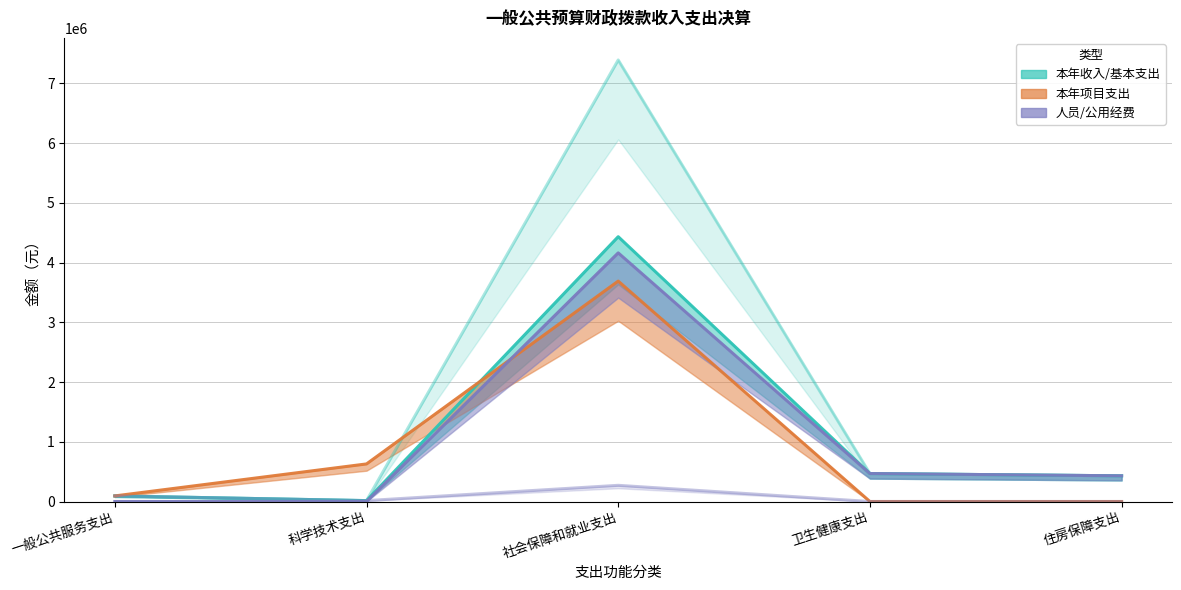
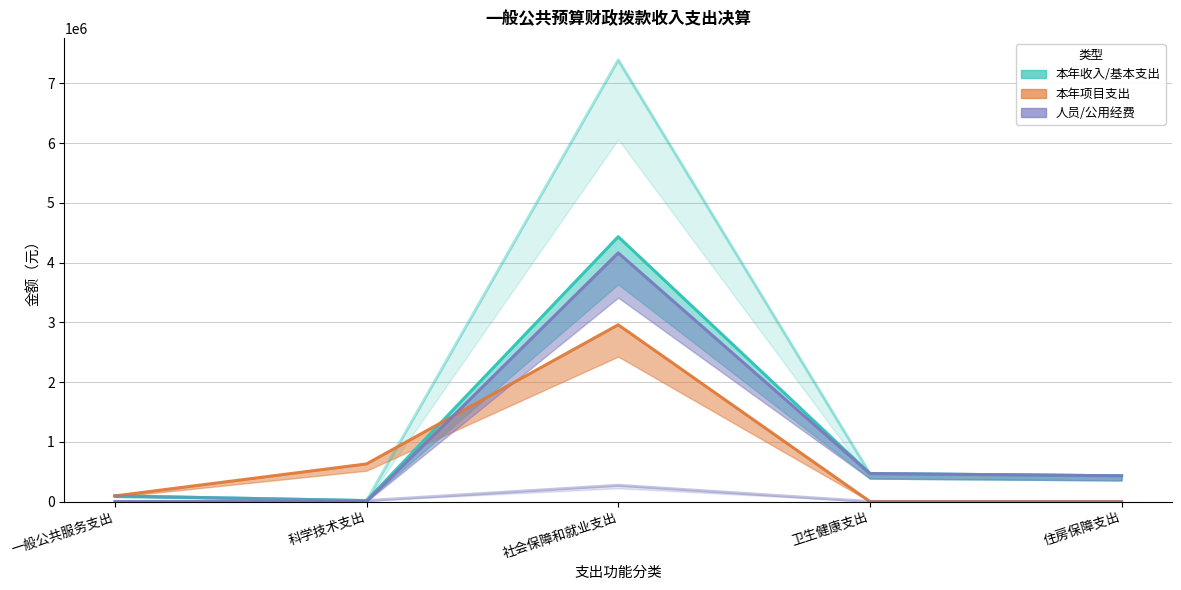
  {
    "本年项目支出": {
      "科学技术支出": 600000,
-     "社会保障和就业支出": 3700000
+     "社会保障和就业支出": 3000000
    }
  }
